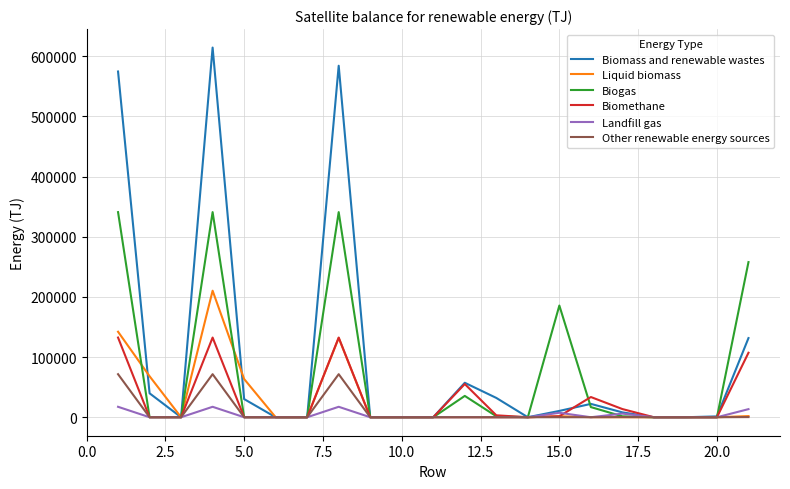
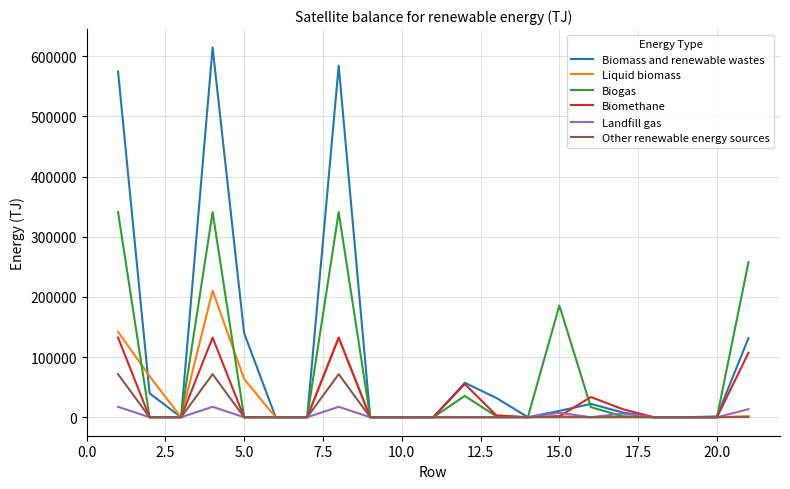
  {
    "Biomass and renewable wastes": {
-     "5.0": 30000
+     "5.0": 140000
    },
    "Liquid biomass": {
      "5.0": 60000
    },
    "Biogas": {
      "15.0": 190000
    }
  }
